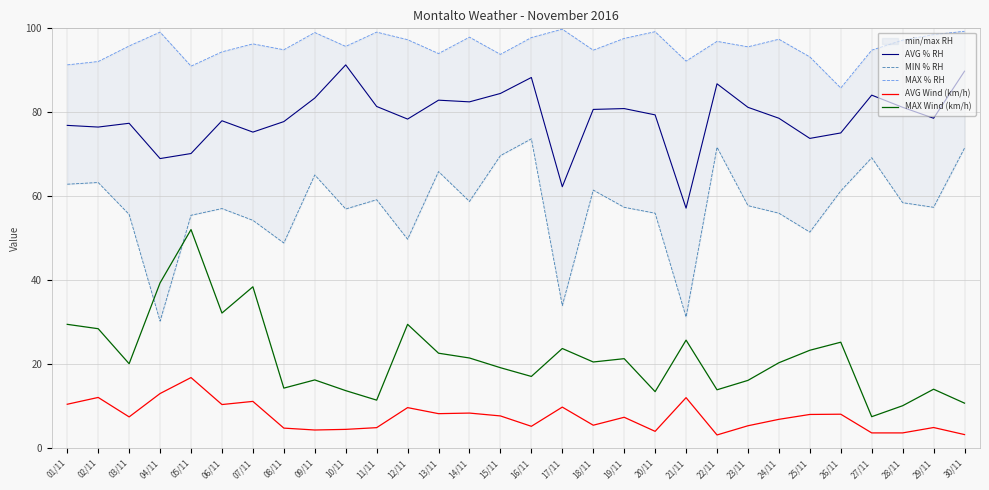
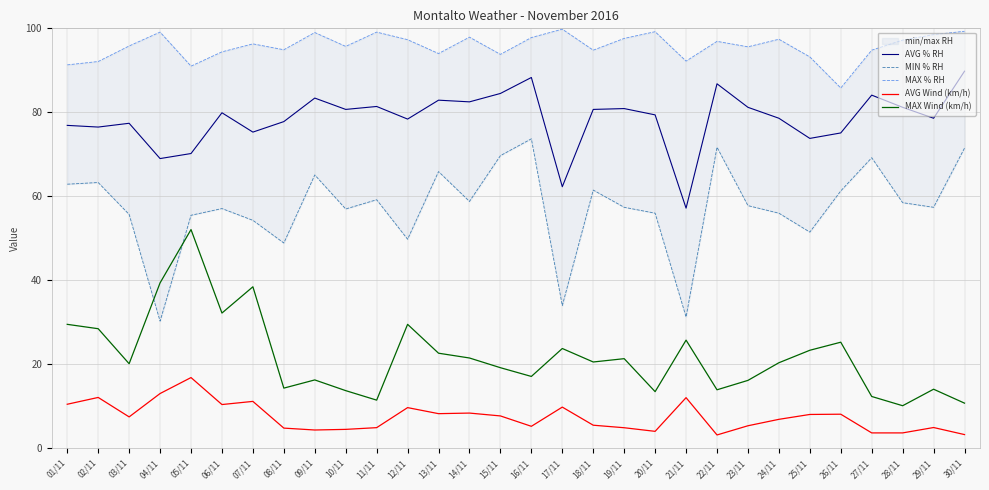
  {
    "AVG % RH": {
      "01/11": 77,
      "02/11": 77,
      "03/11": 77,
      "04/11": 69,
      "05/11": 70,
-     "06/11": 78,
+     "06/11": 80,
      "07/11": 75,
      "08/11": 78,
      "09/11": 83,
-     "10/11": 91,
+     "10/11": 81,
      "11/11": 81,
      "12/11": 78,
      "13/11": 83,
      "14/11": 83,
      "15/11": 85,
      "16/11": 88,
      "17/11": 62,
      "18/11": 81,
      "19/11": 81,
      "20/11": 79,
      "21/11": 57,
      "22/11": 87,
      "23/11": 81,
      "24/11": 79,
      "25/11": 74,
      "26/11": 75,
      "27/11": 84,
      "29/11": 79
    },
    "MIN % RH": {
      "01/11": 63,
      "02/11": 63,
      "03/11": 56,
      "04/11": 30,
      "05/11": 56,
      "06/11": 57,
      "07/11": 54,
      "08/11": 49,
      "09/11": 65,
      "10/11": 57,
      "11/11": 59,
      "12/11": 50,
      "13/11": 66,
      "14/11": 59,
      "15/11": 70,
      "16/11": 74,
      "17/11": 34,
      "18/11": 62,
      "19/11": 57,
      "20/11": 56,
      "21/11": 31,
      "22/11": 72,
      "23/11": 58,
      "24/11": 56,
      "25/11": 52,
      "26/11": 61,
      "27/11": 69,
      "28/11": 59,
      "29/11": 57,
      "30/11": 72
    },
    "min/max RH": {
      "01/11": 91,
      "02/11": 92,
      "03/11": 96,
      "04/11": 99,
      "05/11": 91,
      "06/11": 94,
      "07/11": 96,
      "08/11": 95,
      "09/11": 99,
      "10/11": 96,
      "11/11": 99,
      "12/11": 97,
      "13/11": 94,
      "14/11": 98,
      "15/11": 94,
      "16/11": 98,
      "17/11": 100,
      "18/11": 95,
      "19/11": 98,
      "20/11": 99,
      "21/11": 92,
      "22/11": 97,
      "23/11": 96,
      "24/11": 97,
      "25/11": 93,
      "26/11": 86,
      "27/11": 95,
      "30/11": 99
    },
    "AVG Wind (km/h)": {
      "01/11": 11,
      "02/11": 12,
      "03/11": 8,
      "04/11": 13,
      "05/11": 17,
      "06/11": 10,
      "07/11": 11,
      "08/11": 5,
      "09/11": 4,
      "10/11": 5,
      "11/11": 5,
      "12/11": 10,
      "13/11": 8,
      "14/11": 8,
      "15/11": 8,
      "16/11": 5,
      "17/11": 10,
      "18/11": 6,
-     "19/11": 7,
+     "19/11": 5,
      "20/11": 4,
      "21/11": 12,
      "22/11": 3,
      "23/11": 5,
      "24/11": 7,
      "25/11": 8,
      "26/11": 8,
      "27/11": 4,
      "28/11": 4,
      "29/11": 5,
      "30/11": 3
    },
    "MAX Wind (km/h)": {
      "01/11": 30,
      "02/11": 29,
      "03/11": 20,
      "04/11": 39,
      "05/11": 52,
      "06/11": 32,
      "07/11": 38,
      "08/11": 14,
      "09/11": 16,
      "10/11": 14,
      "11/11": 12,
      "12/11": 30,
      "13/11": 23,
      "14/11": 22,
      "15/11": 19,
      "16/11": 17,
      "17/11": 24,
      "18/11": 21,
      "19/11": 21,
      "20/11": 14,
      "21/11": 26,
      "22/11": 14,
      "23/11": 16,
      "24/11": 20,
      "25/11": 23,
      "26/11": 25,
-     "27/11": 8,
+     "27/11": 12,
      "28/11": 10,
      "29/11": 14,
      "30/11": 11
    }
  }
